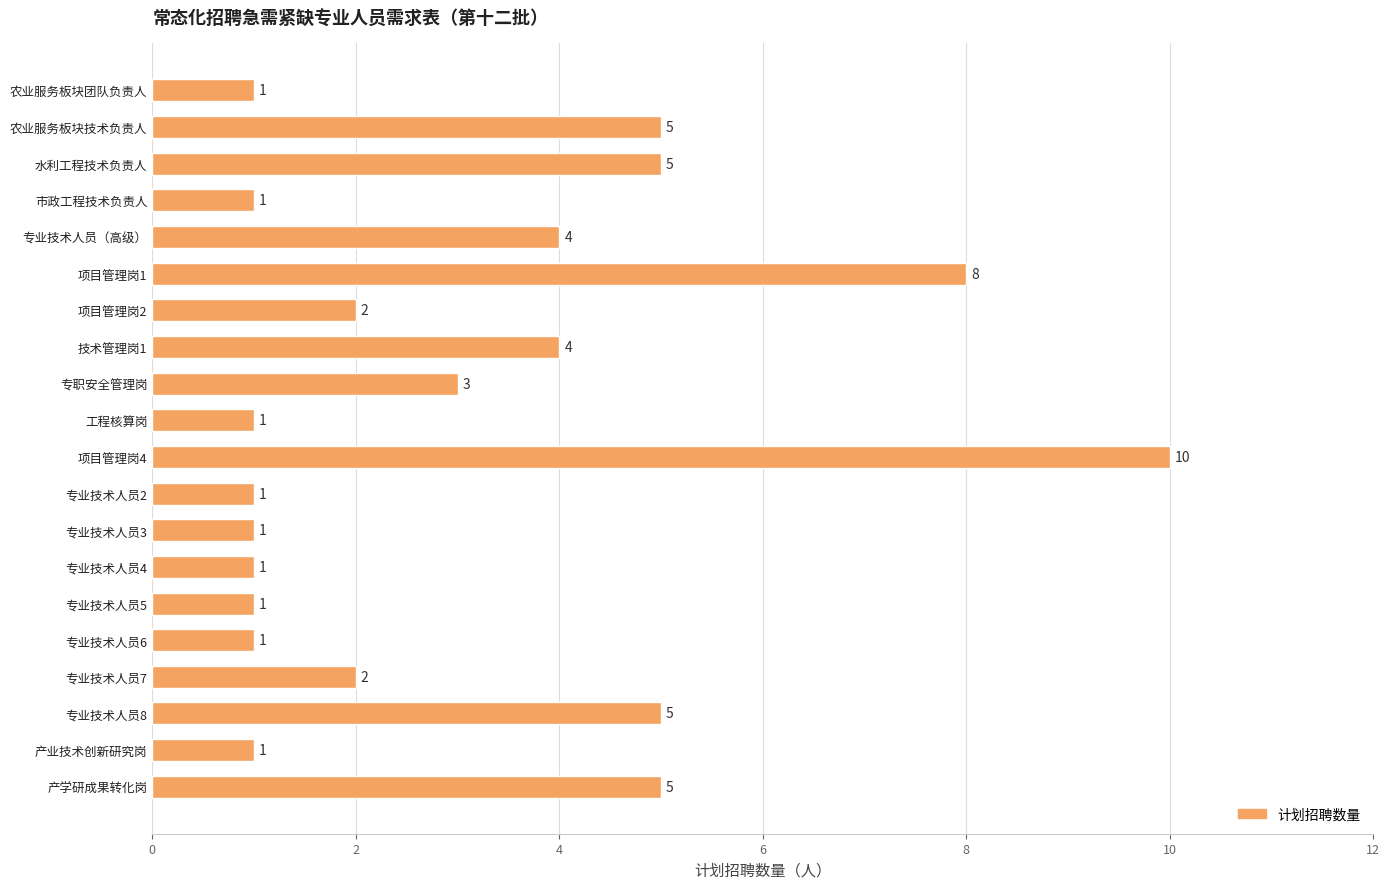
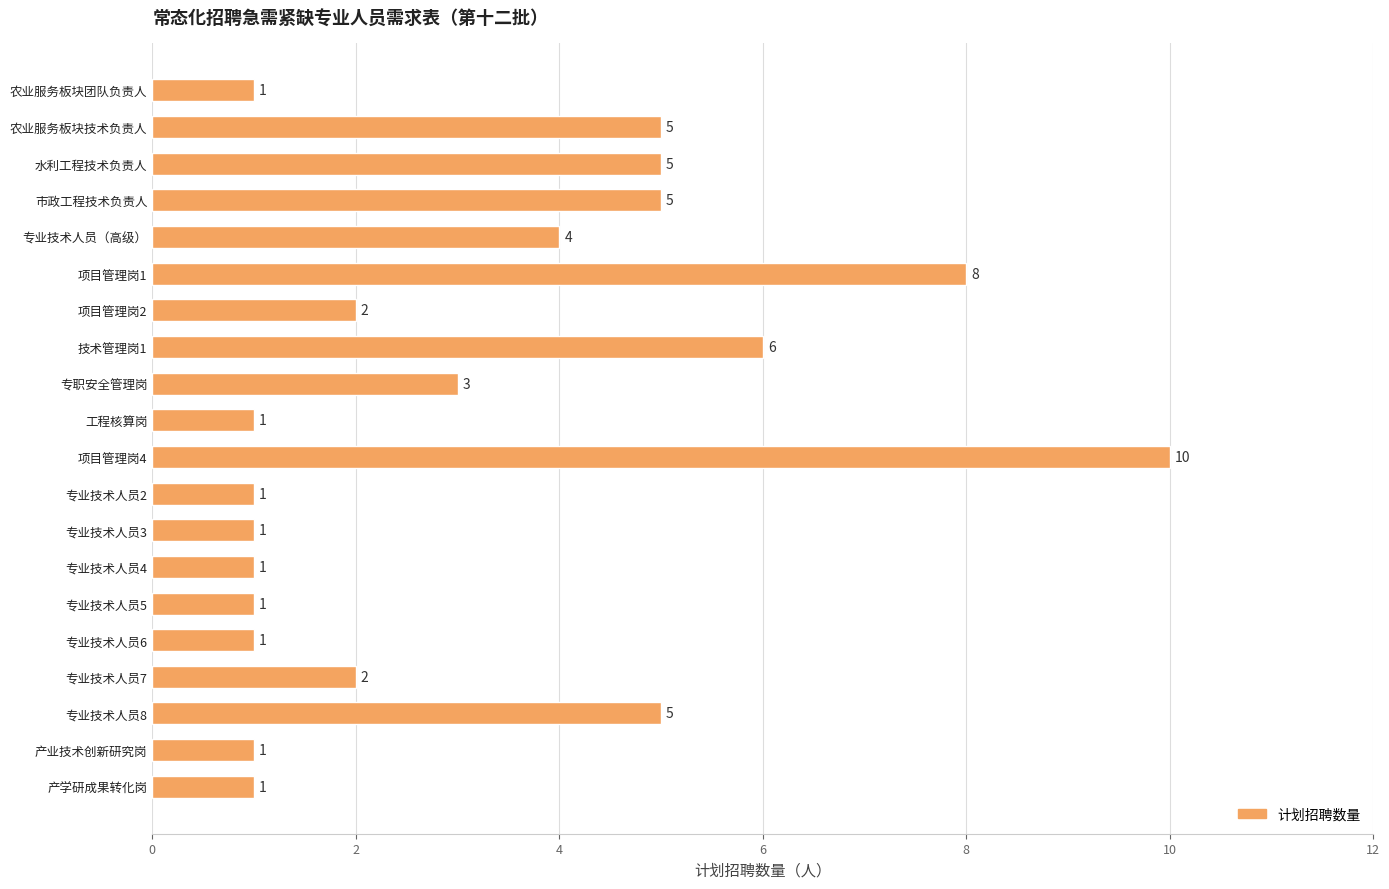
  {
    "农业服务板块团队负责人": 1,
    "农业服务板块技术负责人": 5,
    "水利工程技术负责人": 5,
-   "市政工程技术负责人": 1,
+   "市政工程技术负责人": 5,
    "专业技术人员（高级）": 4,
    "项目管理岗1": 8,
    "项目管理岗2": 2,
-   "技术管理岗1": 4,
+   "技术管理岗1": 6,
    "专职安全管理岗": 3,
    "工程核算岗": 1,
    "项目管理岗4": 10,
    "专业技术人员2": 1,
    "专业技术人员3": 1,
    "专业技术人员4": 1,
    "专业技术人员5": 1,
    "专业技术人员6": 1,
    "专业技术人员7": 2,
    "专业技术人员8": 5,
    "产业技术创新研究岗": 1,
-   "产学研成果转化岗": 5
+   "产学研成果转化岗": 1
  }
